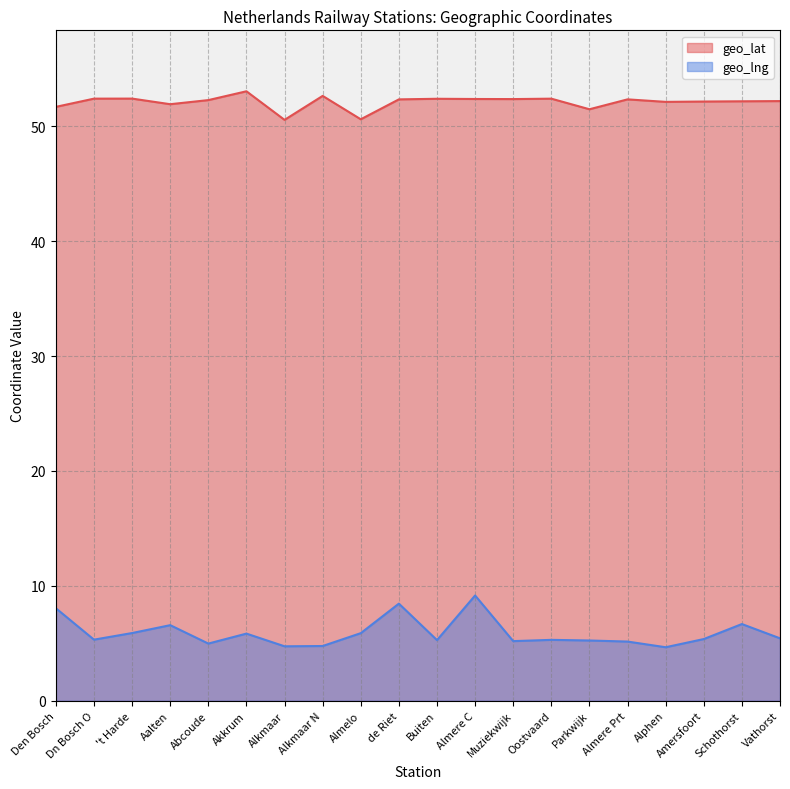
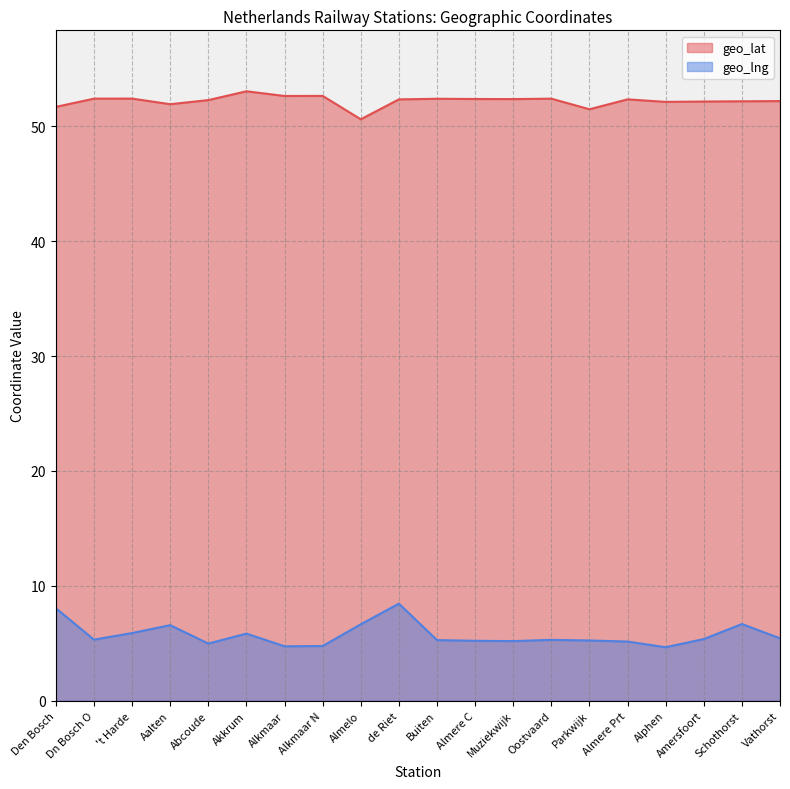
  {
    "geo_lat": {
      "Den Bosch": 51.7,
      "Dn Bosch O": 52.4,
      "'t Harde": 52.4,
      "Aalten": 51.9,
      "Abcoude": 52.3,
      "Akkrum": 53.0,
-     "Alkmaar": 50.6,
+     "Alkmaar": 52.6,
      "Alkmaar N": 52.6,
      "Almelo": 50.6,
      "de Riet": 52.3,
      "Buiten": 52.4,
      "Almere C": 52.4,
      "Muziekwijk": 52.4,
      "Oostvaard": 52.4,
      "Parkwijk": 51.5,
      "Almere Prt": 52.3,
      "Alphen": 52.1,
      "Amersfoort": 52.2,
      "Schothorst": 52.2,
      "Vathorst": 52.2
    },
    "geo_lng": {
      "Den Bosch": 8.1,
      "Dn Bosch O": 5.3,
      "'t Harde": 5.9,
      "Aalten": 6.6,
      "Abcoude": 5.0,
      "Akkrum": 5.8,
      "Alkmaar": 4.7,
      "Alkmaar N": 4.8,
-     "Almelo": 5.9,
+     "Almelo": 6.7,
      "de Riet": 8.5,
      "Buiten": 5.3,
-     "Almere C": 9.2,
+     "Almere C": 5.2,
      "Muziekwijk": 5.2,
      "Oostvaard": 5.3,
      "Parkwijk": 5.2,
      "Almere Prt": 5.2,
      "Alphen": 4.7,
      "Amersfoort": 5.4,
      "Schothorst": 6.7,
      "Vathorst": 5.4
    }
  }
